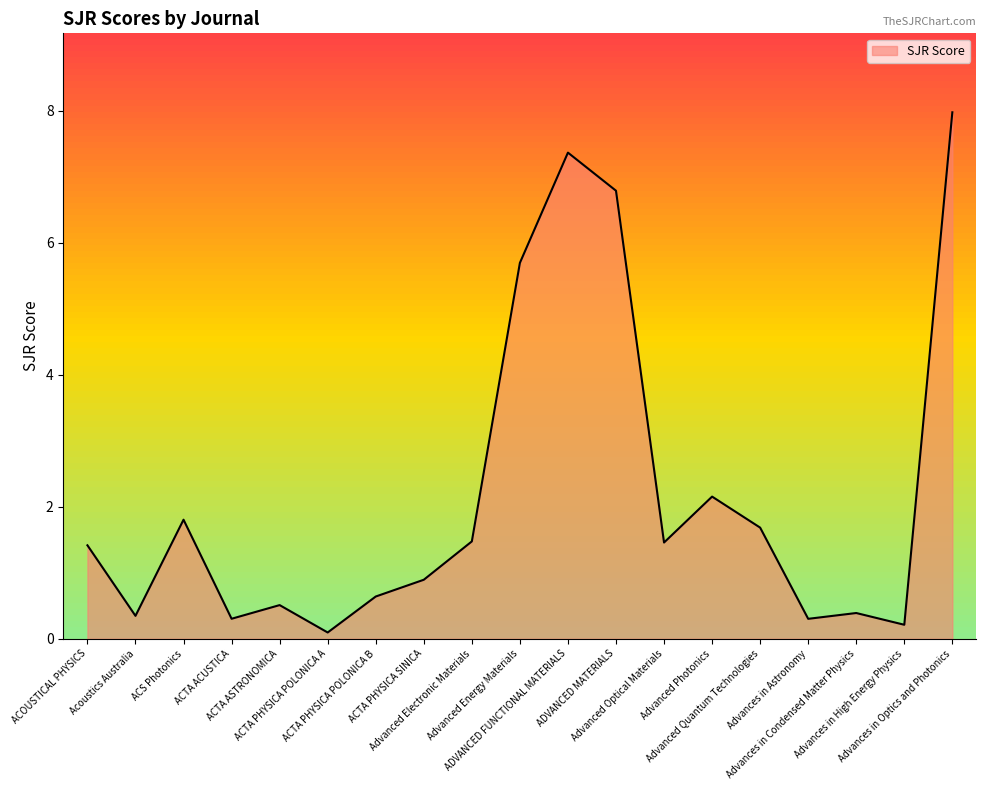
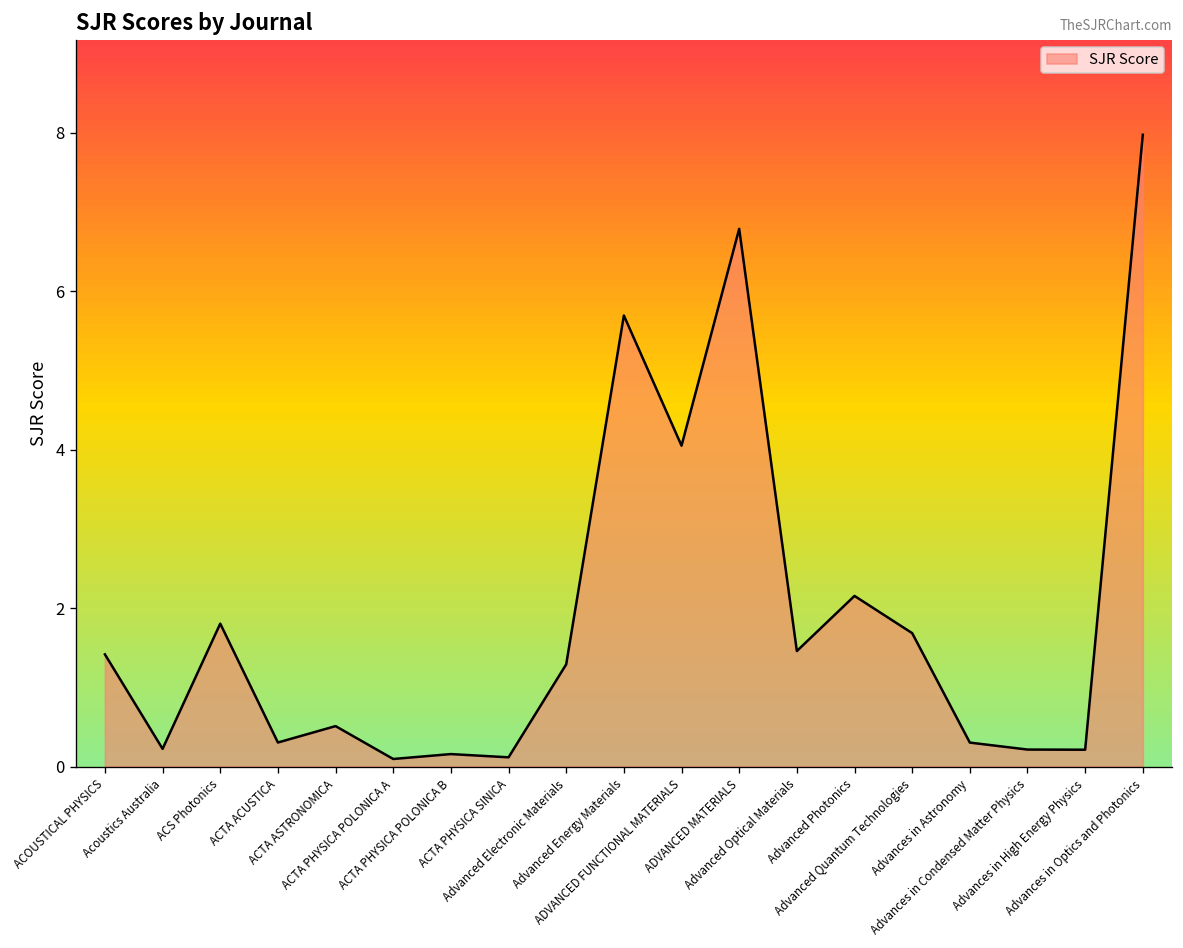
  {
    "ACOUSTICAL PHYSICS": 1.4,
-   "Acoustics Australia": 0.3,
+   "Acoustics Australia": 0.2,
    "ACS Photonics": 1.8,
    "ACTA ACUSTICA": 0.3,
    "ACTA ASTRONOMICA": 0.5,
    "ACTA PHYSICA POLONICA A": 0.1,
-   "ACTA PHYSICA POLONICA B": 0.6,
-   "ACTA PHYSICA SINICA": 0.9,
-   "Advanced Electronic Materials": 1.5,
+   "ACTA PHYSICA POLONICA B": 0.2,
+   "ACTA PHYSICA SINICA": 0.1,
+   "Advanced Electronic Materials": 1.3,
    "Advanced Energy Materials": 5.7,
-   "ADVANCED FUNCTIONAL MATERIALS": 7.4,
+   "ADVANCED FUNCTIONAL MATERIALS": 4.1,
    "ADVANCED MATERIALS": 6.8,
    "Advanced Optical Materials": 1.5,
    "Advanced Photonics": 2.2,
    "Advanced Quantum Technologies": 1.7,
    "Advances in Astronomy": 0.3,
-   "Advances in Condensed Matter Physics": 0.4,
+   "Advances in Condensed Matter Physics": 0.2,
    "Advances in High Energy Physics": 0.2,
    "Advances in Optics and Photonics": 8.0
  }
